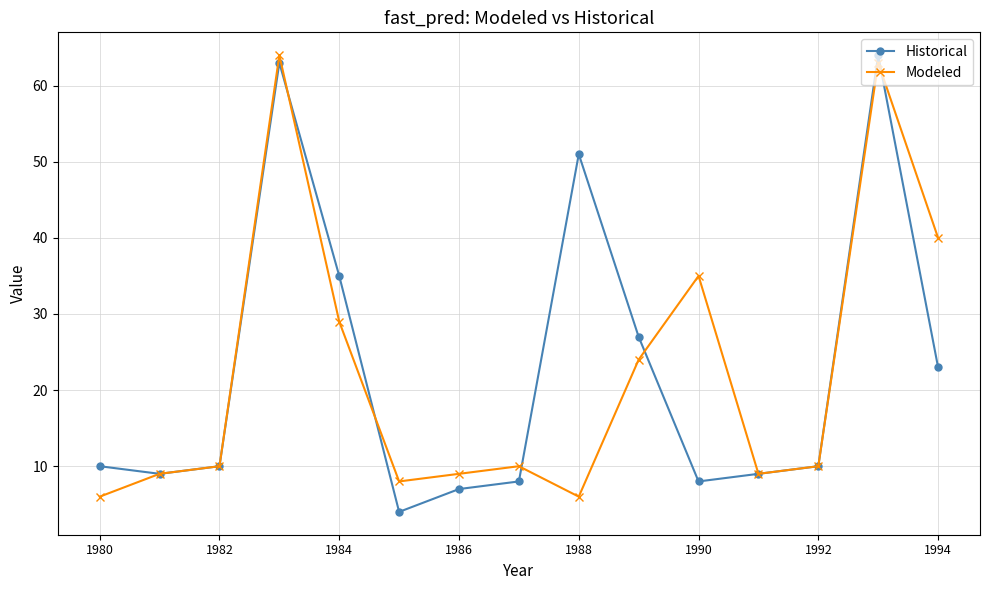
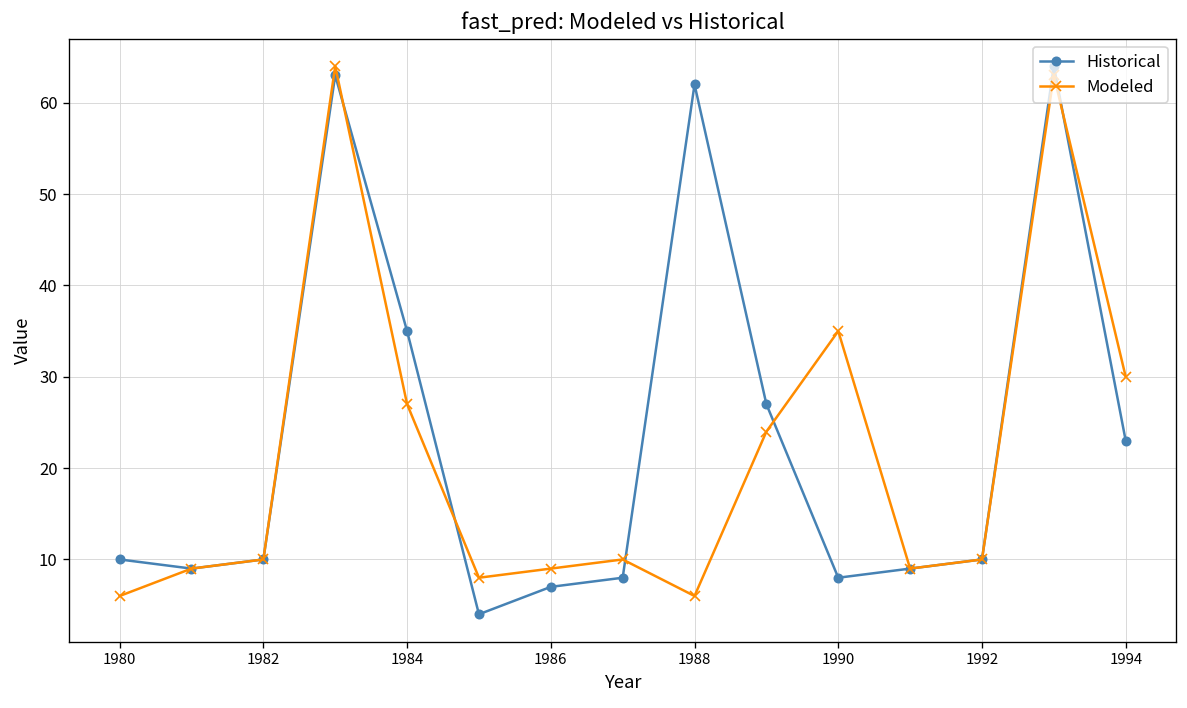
  {
    "Historical": {
      "1980": 10,
      "1984": 35,
      "1986": 7,
-     "1988": 51,
+     "1988": 62,
      "1990": 8,
      "1994": 23
    },
    "Modeled": {
      "1980": 6,
-     "1984": 29,
+     "1984": 27,
      "1986": 9,
      "1988": 6,
      "1990": 35,
-     "1994": 40
+     "1994": 30
    }
  }
